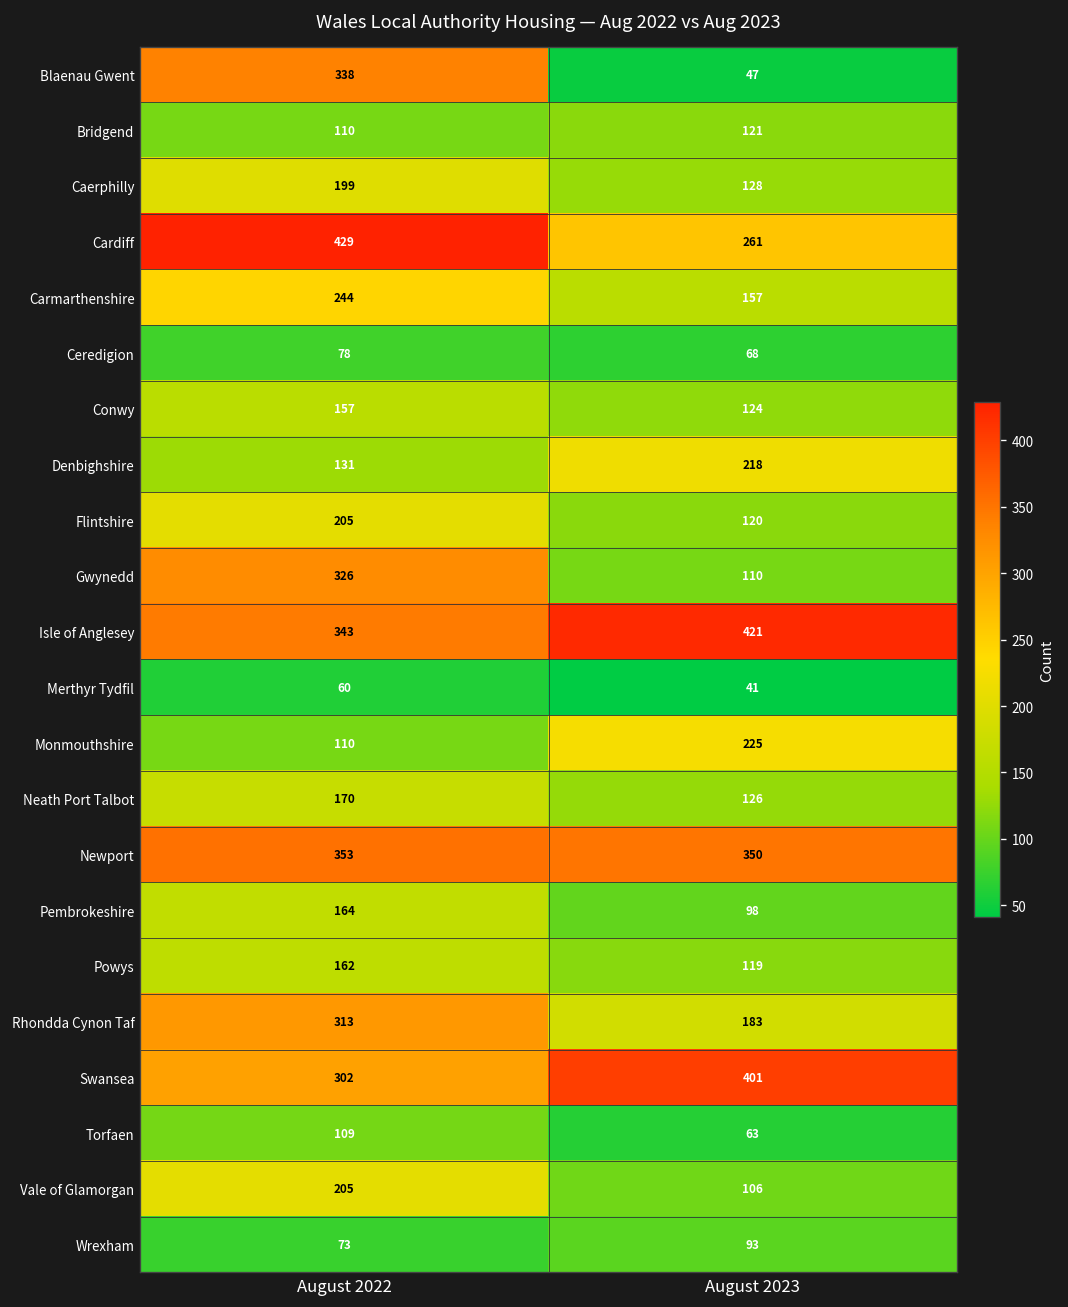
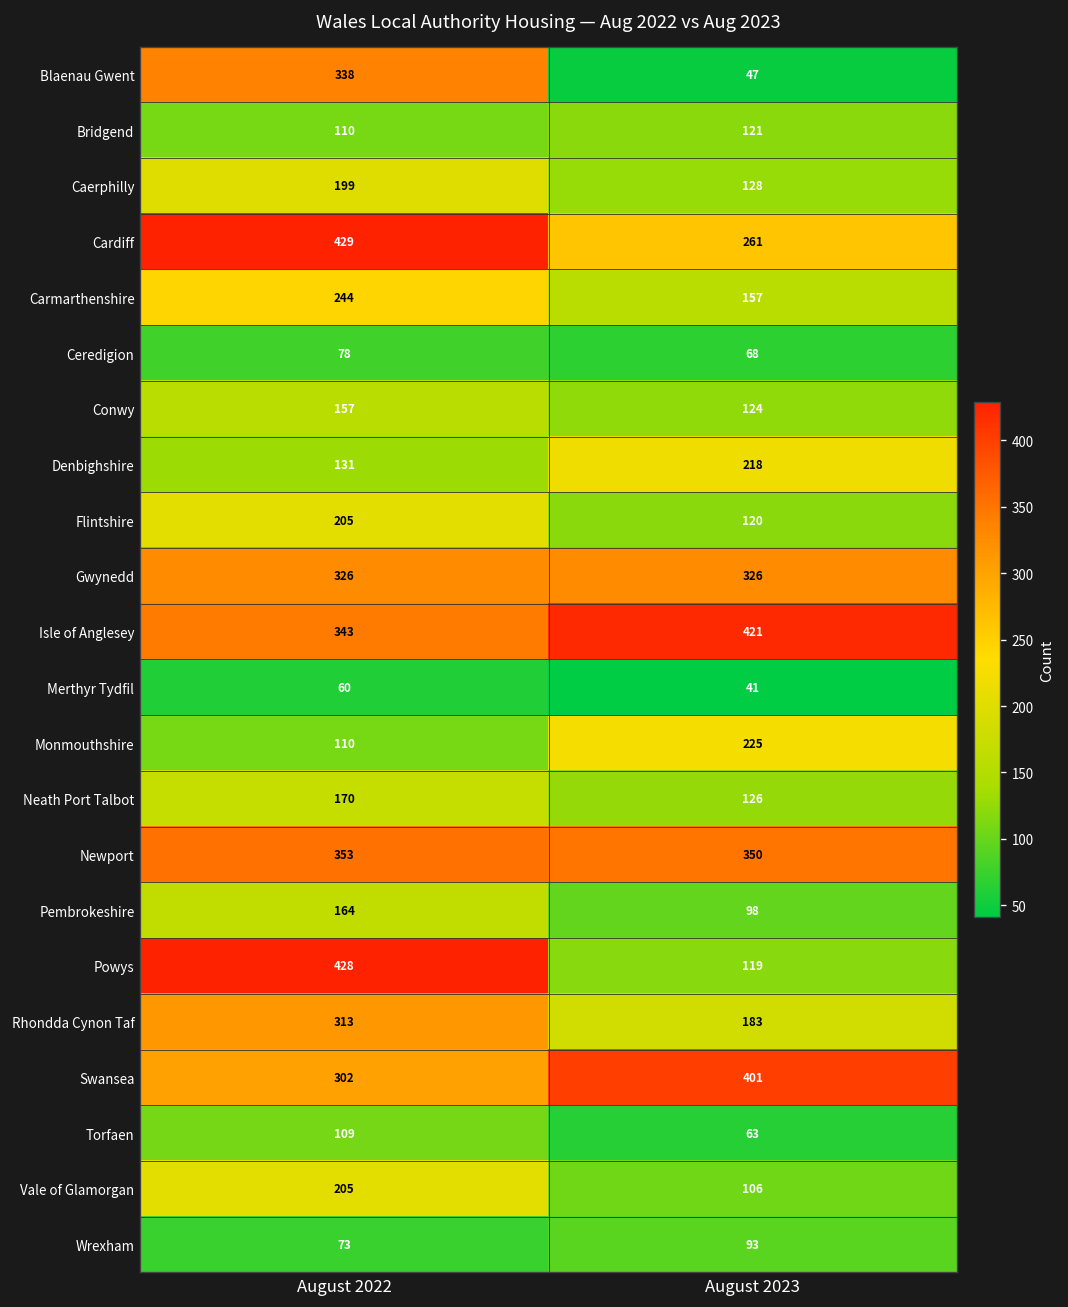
  {
    "Blaenau Gwent": {
      "August 2022": 338,
      "August 2023": 47
    },
    "Bridgend": {
      "August 2022": 110,
      "August 2023": 121
    },
    "Caerphilly": {
      "August 2022": 199,
      "August 2023": 128
    },
    "Cardiff": {
      "August 2022": 429,
      "August 2023": 261
    },
    "Carmarthenshire": {
      "August 2022": 244,
      "August 2023": 157
    },
    "Ceredigion": {
      "August 2022": 78,
      "August 2023": 68
    },
    "Conwy": {
      "August 2022": 157,
      "August 2023": 124
    },
    "Denbighshire": {
      "August 2022": 131,
      "August 2023": 218
    },
    "Flintshire": {
      "August 2022": 205,
      "August 2023": 120
    },
    "Gwynedd": {
      "August 2022": 326,
-     "August 2023": 110
+     "August 2023": 326
    },
    "Isle of Anglesey": {
      "August 2022": 343,
      "August 2023": 421
    },
    "Merthyr Tydfil": {
      "August 2022": 60,
      "August 2023": 41
    },
    "Monmouthshire": {
      "August 2022": 110,
      "August 2023": 225
    },
    "Neath Port Talbot": {
      "August 2022": 170,
      "August 2023": 126
    },
    "Newport": {
      "August 2022": 353,
      "August 2023": 350
    },
    "Pembrokeshire": {
      "August 2022": 164,
      "August 2023": 98
    },
    "Powys": {
-     "August 2022": 162,
+     "August 2022": 428,
      "August 2023": 119
    },
    "Rhondda Cynon Taf": {
      "August 2022": 313,
      "August 2023": 183
    },
    "Swansea": {
      "August 2022": 302,
      "August 2023": 401
    },
    "Torfaen": {
      "August 2022": 109,
      "August 2023": 63
    },
    "Vale of Glamorgan": {
      "August 2022": 205,
      "August 2023": 106
    },
    "Wrexham": {
      "August 2022": 73,
      "August 2023": 93
    }
  }
